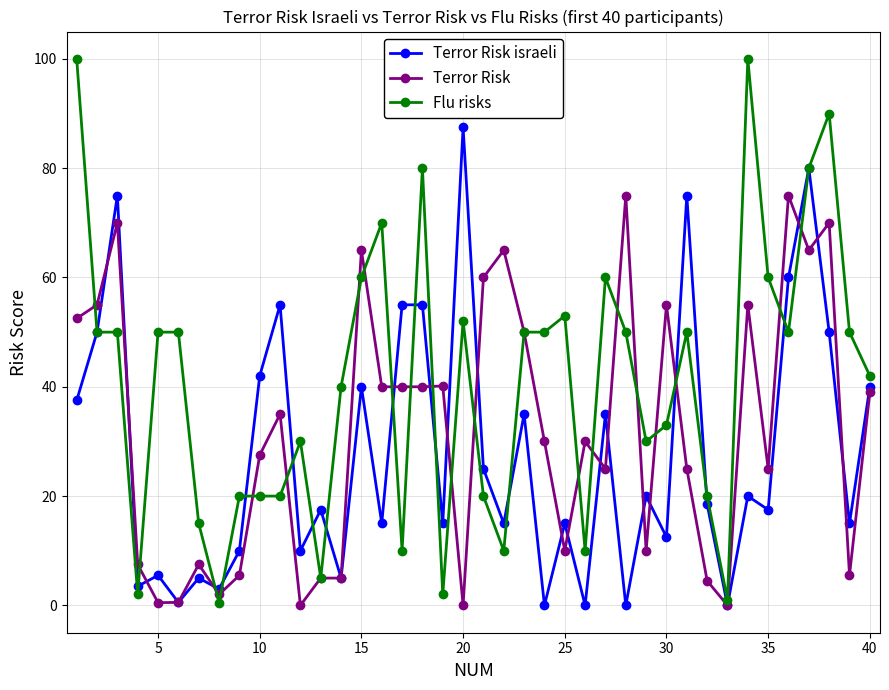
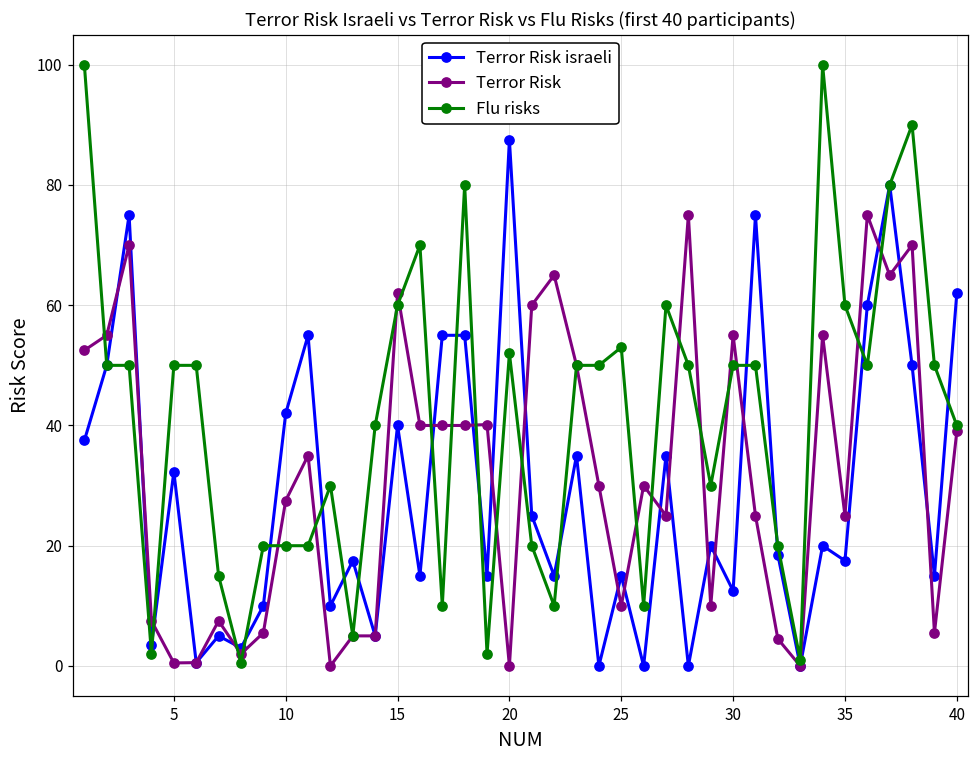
  {
    "Terror Risk israeli": {
-     "5": 6,
+     "5": 32,
      "10": 42,
      "15": 40,
      "20": 88,
      "25": 15,
      "30": 13,
      "35": 18,
-     "40": 40
+     "40": 62
    },
    "Terror Risk": {
      "5": 1,
      "10": 28,
-     "15": 65,
+     "15": 62,
      "20": 0,
      "25": 10,
      "30": 55,
      "35": 25,
      "40": 39
    },
    "Flu risks": {
      "5": 50,
      "10": 20,
      "15": 60,
      "20": 52,
      "25": 53,
-     "30": 33,
+     "30": 50,
      "35": 60,
-     "40": 42
+     "40": 40
    }
  }
